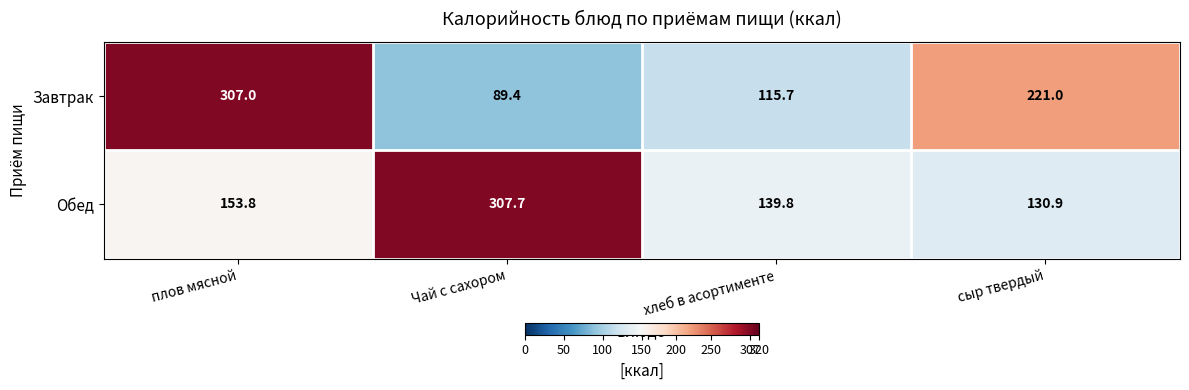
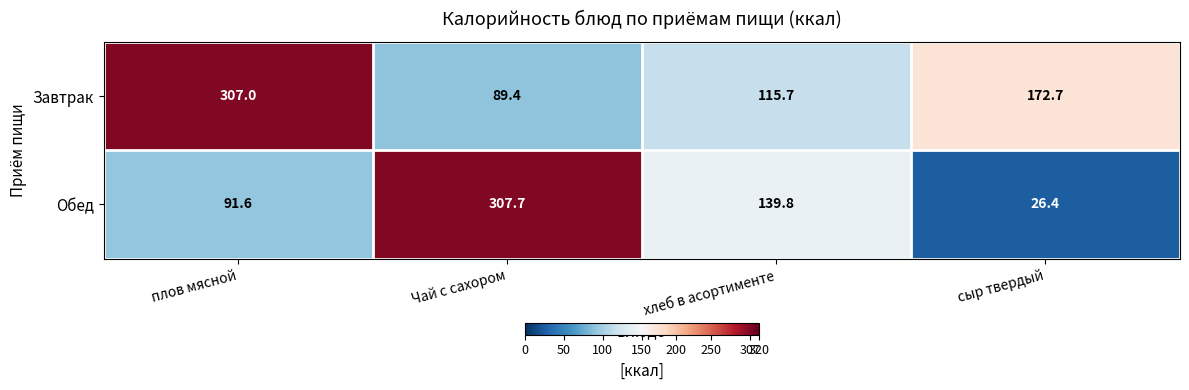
  {
    "Завтрак": {
      "плов мясной": 307.0,
      "Чай с сахором": 89.4,
      "хлеб в асортименте": 115.7,
-     "сыр твердый": 221.0
+     "сыр твердый": 172.7
    },
    "Обед": {
-     "плов мясной": 153.8,
+     "плов мясной": 91.6,
      "Чай с сахором": 307.7,
      "хлеб в асортименте": 139.8,
-     "сыр твердый": 130.9
+     "сыр твердый": 26.4
    }
  }
